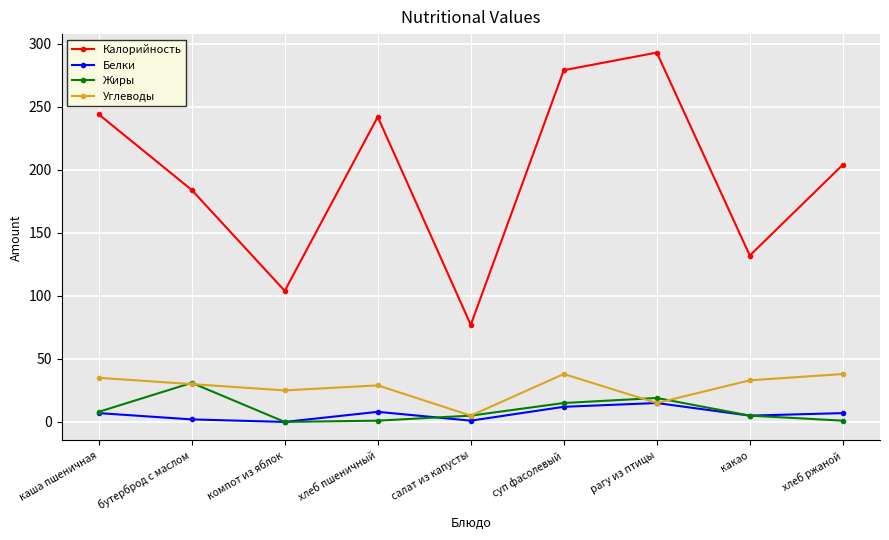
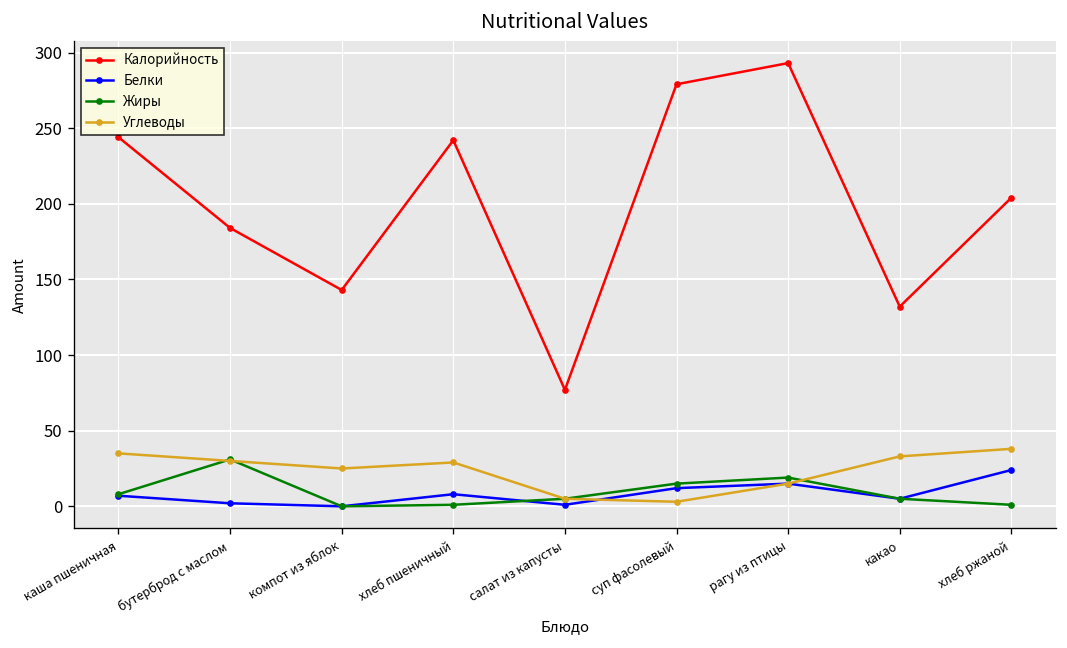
  {
    "Калорийность": {
      "каша пшеничная": 244,
      "бутерброд с маслом": 184,
-     "компот из яблок": 104,
+     "компот из яблок": 143,
      "хлеб пшеничный": 242,
      "салат из капусты": 77,
      "суп фасолевый": 279,
      "рагу из птицы": 293,
      "какао": 132,
      "хлеб ржаной": 204
    },
    "Белки": {
      "бутерброд с маслом": 2,
      "хлеб пшеничный": 8,
      "салат из капусты": 1,
      "суп фасолевый": 12,
-     "хлеб ржаной": 7
+     "хлеб ржаной": 24
    },
    "Жиры": {
      "хлеб пшеничный": 1,
      "суп фасолевый": 15,
      "рагу из птицы": 19,
      "хлеб ржаной": 1
    },
    "Углеводы": {
      "каша пшеничная": 35,
      "компот из яблок": 25,
      "хлеб пшеничный": 29,
-     "суп фасолевый": 38,
+     "суп фасолевый": 3,
      "какао": 33,
      "хлеб ржаной": 38
    }
  }
